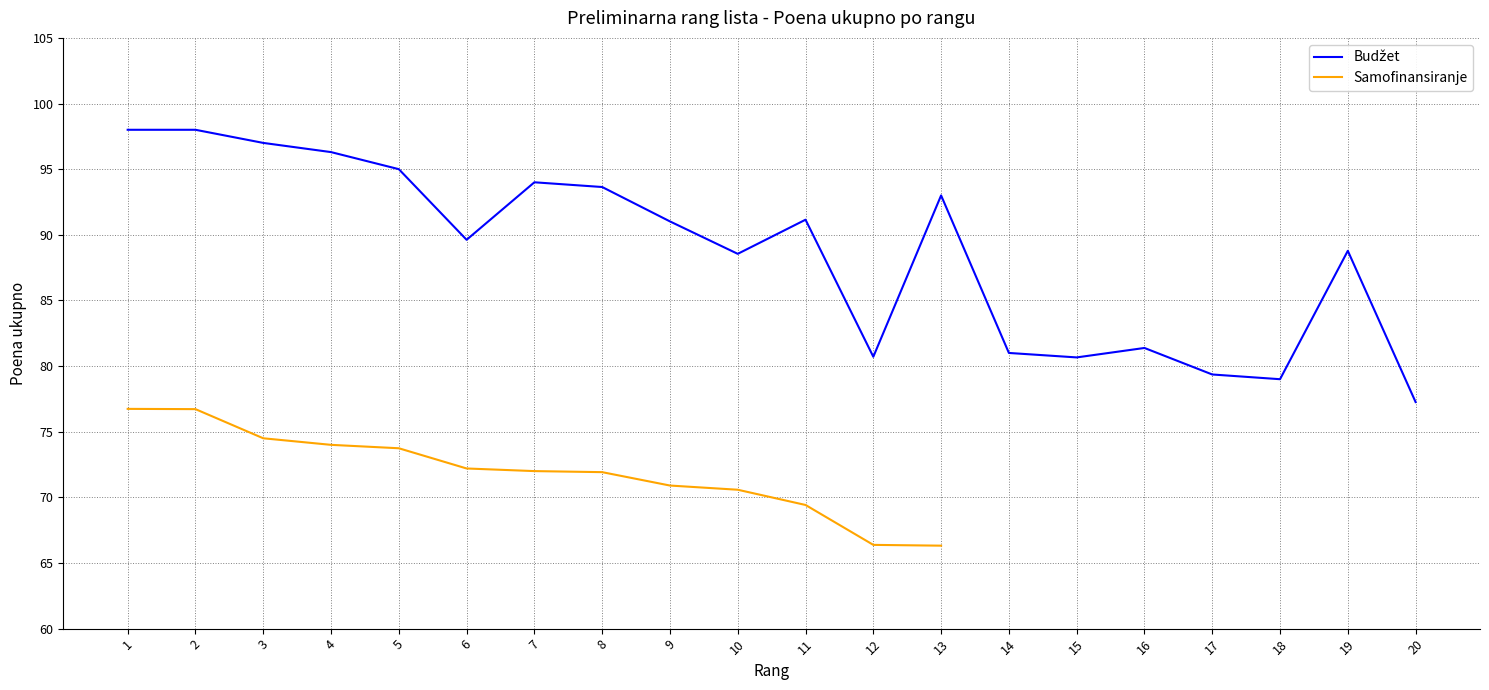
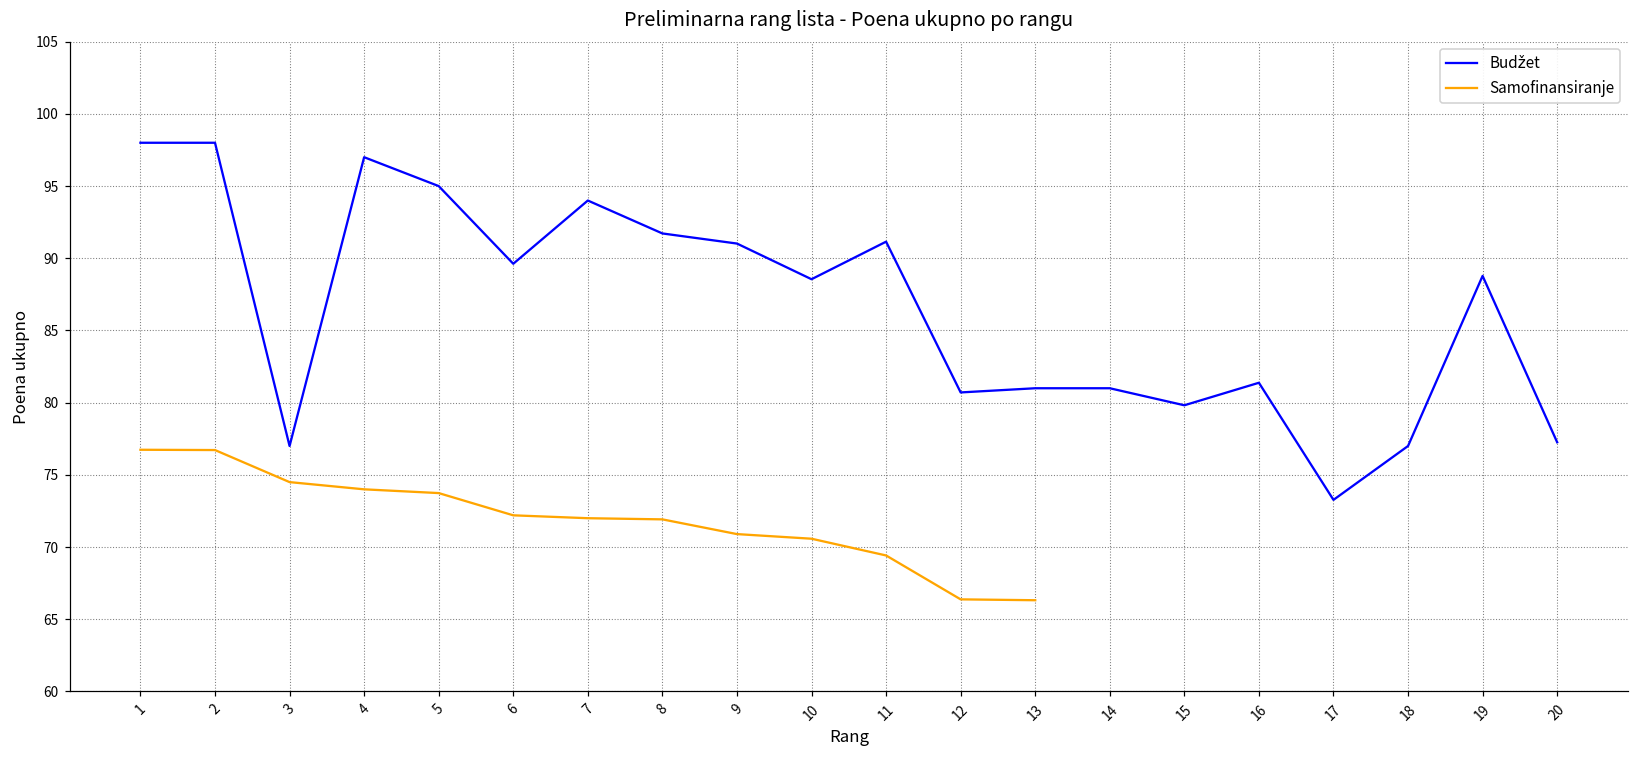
  {
    "Budžet": {
      "1": 98.0,
      "2": 98.0,
-     "3": 97,
-     "4": 96.3,
+     "3": 77,
+     "4": 97.0,
      "5": 95.0,
      "6": 89.6,
      "7": 94.0,
-     "8": 93.6,
+     "8": 91.7,
      "9": 91.0,
      "10": 88.6,
      "11": 91.2,
      "12": 80.7,
-     "13": 93,
+     "13": 81,
      "14": 81.0,
-     "15": 80.7,
+     "15": 79.8,
      "16": 81.4,
-     "17": 79.4,
-     "18": 79,
+     "17": 73.3,
+     "18": 77,
      "19": 88.8,
      "20": 77.3
    },
    "Samofinansiranje": {
      "1": 76.7,
      "2": 76.7,
      "3": 74.5,
      "4": 74.0,
      "5": 73.7,
      "6": 72.2,
      "7": 72.0,
      "8": 71.9,
      "9": 70.9,
      "10": 70.6,
      "11": 69.4,
      "12": 66.4,
      "13": 66.3
    }
  }
